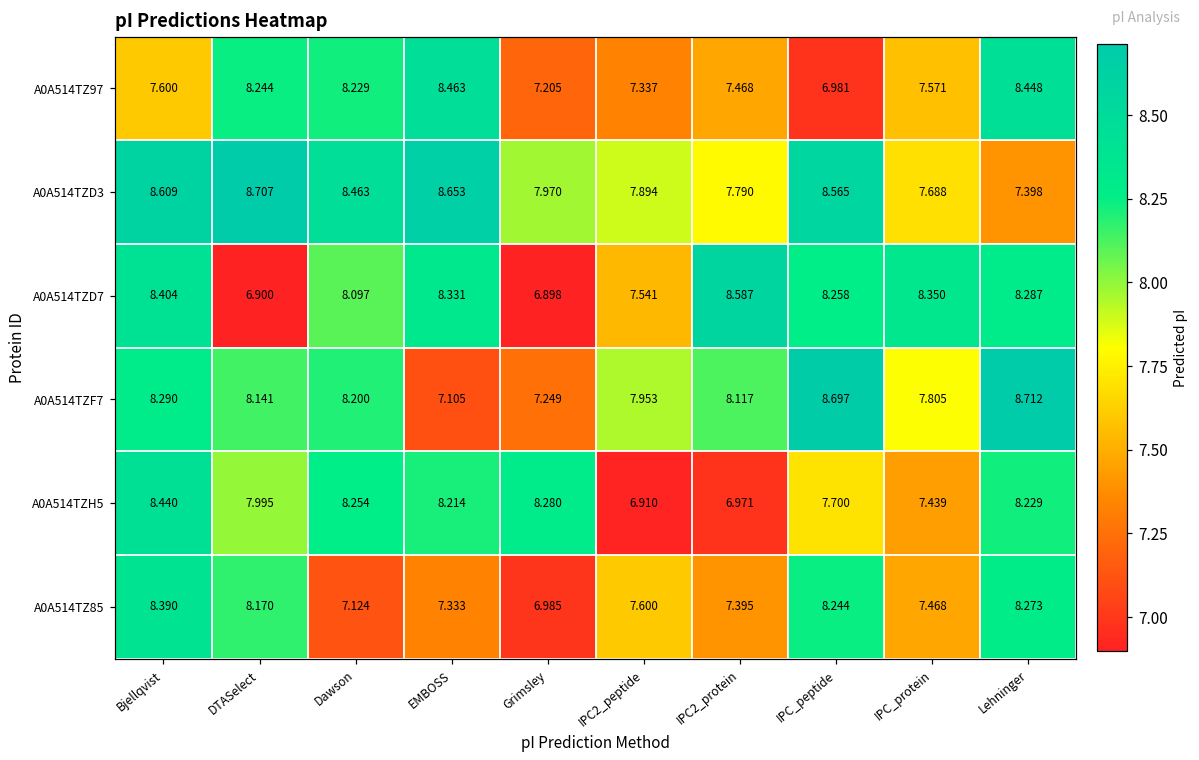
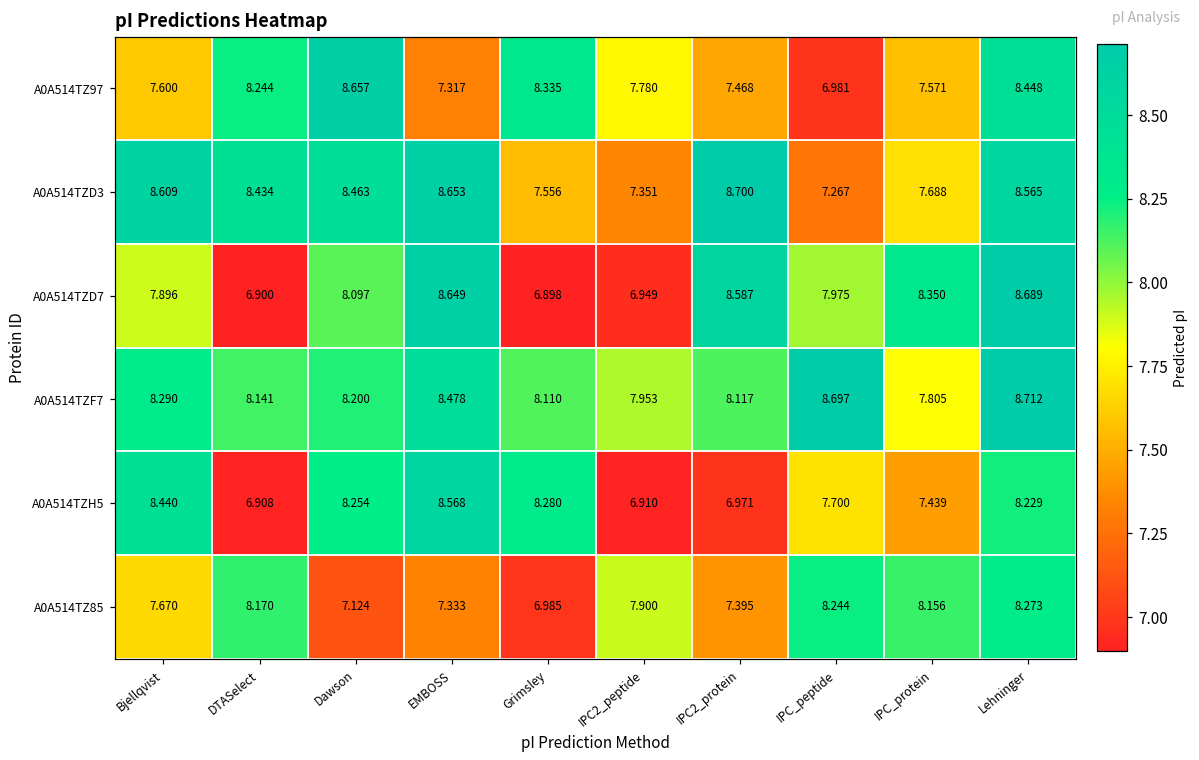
  {
    "A0A514TZ97": {
      "Bjellqvist": 7.600,
      "DTASelect": 8.244,
-     "Dawson": 8.229,
-     "EMBOSS": 8.463,
-     "Grimsley": 7.205,
-     "IPC2_peptide": 7.337,
+     "Dawson": 8.657,
+     "EMBOSS": 7.317,
+     "Grimsley": 8.335,
+     "IPC2_peptide": 7.780,
      "IPC2_protein": 7.468,
      "IPC_peptide": 6.981,
      "IPC_protein": 7.571,
      "Lehninger": 8.448
    },
    "A0A514TZD3": {
      "Bjellqvist": 8.609,
-     "DTASelect": 8.707,
+     "DTASelect": 8.434,
      "Dawson": 8.463,
      "EMBOSS": 8.653,
-     "Grimsley": 7.970,
-     "IPC2_peptide": 7.894,
-     "IPC2_protein": 7.790,
-     "IPC_peptide": 8.565,
+     "Grimsley": 7.556,
+     "IPC2_peptide": 7.351,
+     "IPC2_protein": 8.700,
+     "IPC_peptide": 7.267,
      "IPC_protein": 7.688,
-     "Lehninger": 7.398
+     "Lehninger": 8.565
    },
    "A0A514TZD7": {
-     "Bjellqvist": 8.404,
+     "Bjellqvist": 7.896,
      "DTASelect": 6.900,
      "Dawson": 8.097,
-     "EMBOSS": 8.331,
+     "EMBOSS": 8.649,
      "Grimsley": 6.898,
-     "IPC2_peptide": 7.541,
+     "IPC2_peptide": 6.949,
      "IPC2_protein": 8.587,
-     "IPC_peptide": 8.258,
+     "IPC_peptide": 7.975,
      "IPC_protein": 8.350,
-     "Lehninger": 8.287
+     "Lehninger": 8.689
    },
    "A0A514TZF7": {
      "Bjellqvist": 8.290,
      "DTASelect": 8.141,
      "Dawson": 8.200,
-     "EMBOSS": 7.105,
-     "Grimsley": 7.249,
+     "EMBOSS": 8.478,
+     "Grimsley": 8.110,
      "IPC2_peptide": 7.953,
      "IPC2_protein": 8.117,
      "IPC_peptide": 8.697,
      "IPC_protein": 7.805,
      "Lehninger": 8.712
    },
    "A0A514TZH5": {
      "Bjellqvist": 8.440,
-     "DTASelect": 7.995,
+     "DTASelect": 6.908,
      "Dawson": 8.254,
-     "EMBOSS": 8.214,
+     "EMBOSS": 8.568,
      "Grimsley": 8.280,
      "IPC2_peptide": 6.910,
      "IPC2_protein": 6.971,
      "IPC_peptide": 7.700,
      "IPC_protein": 7.439,
      "Lehninger": 8.229
    },
    "A0A514TZ85": {
-     "Bjellqvist": 8.390,
+     "Bjellqvist": 7.670,
      "DTASelect": 8.170,
      "Dawson": 7.124,
      "EMBOSS": 7.333,
      "Grimsley": 6.985,
-     "IPC2_peptide": 7.600,
+     "IPC2_peptide": 7.900,
      "IPC2_protein": 7.395,
      "IPC_peptide": 8.244,
-     "IPC_protein": 7.468,
+     "IPC_protein": 8.156,
      "Lehninger": 8.273
    }
  }
